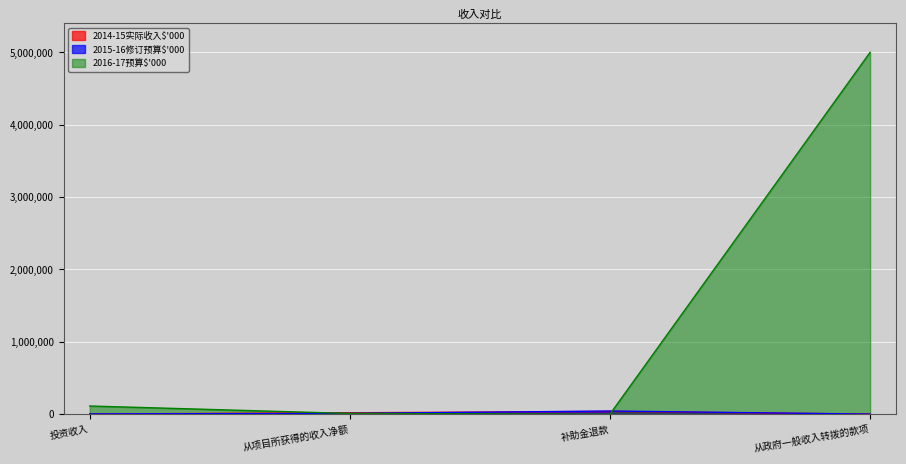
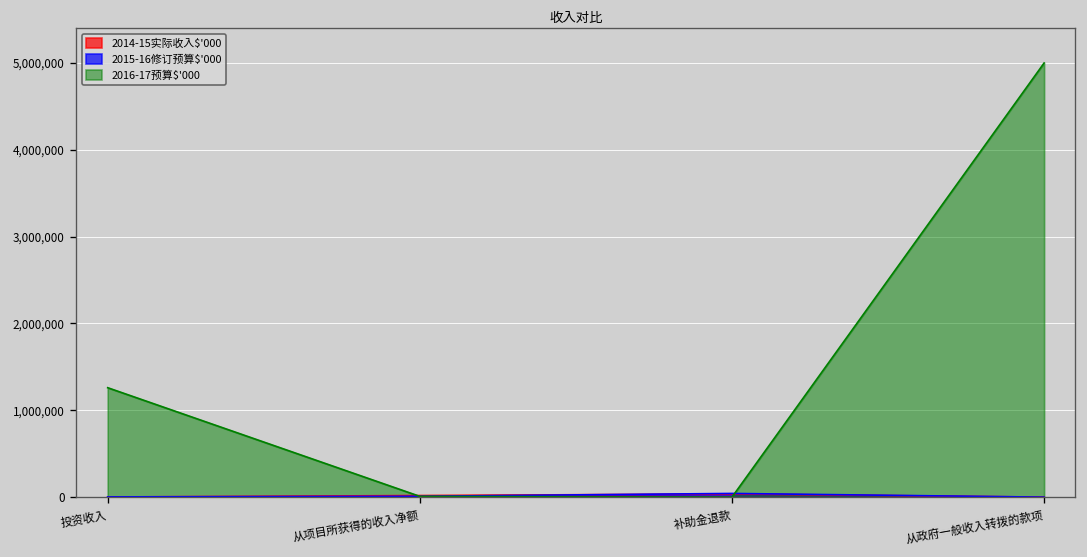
  {
    "2016-17预算$'000": {
-     "投资收入": "100,000",
+     "投资收入": "1,300,000",
      "补助金退款": "0",
      "从政府一般收入转拨的款项": "5,000,000"
    }
  }
